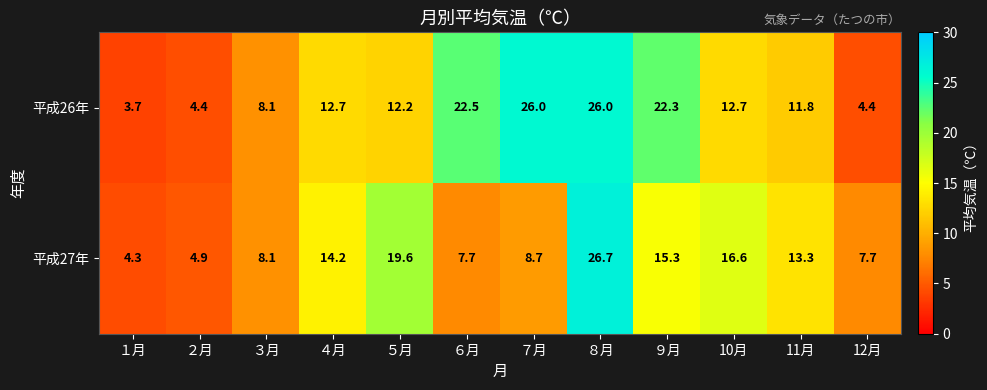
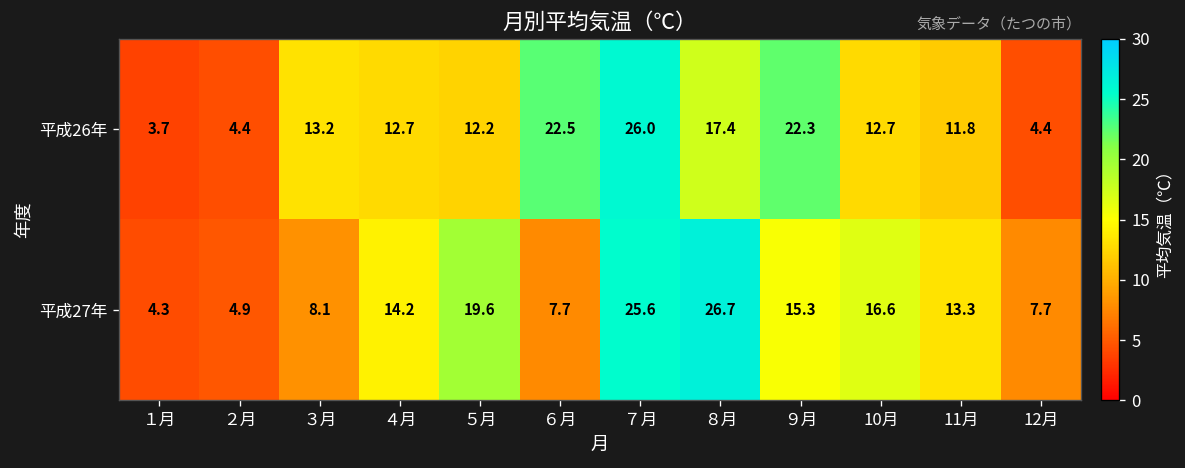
  {
    "平成26年": {
      "１月": 3.7,
      "２月": 4.4,
-     "３月": 8.1,
+     "３月": 13.2,
      "４月": 12.7,
      "５月": 12.2,
      "６月": 22.5,
      "７月": 26.0,
-     "８月": 26.0,
+     "８月": 17.4,
      "９月": 22.3,
      "10月": 12.7,
      "11月": 11.8,
      "12月": 4.4
    },
    "平成27年": {
      "１月": 4.3,
      "２月": 4.9,
      "３月": 8.1,
      "４月": 14.2,
      "５月": 19.6,
      "６月": 7.7,
-     "７月": 8.7,
+     "７月": 25.6,
      "８月": 26.7,
      "９月": 15.3,
      "10月": 16.6,
      "11月": 13.3,
      "12月": 7.7
    }
  }
